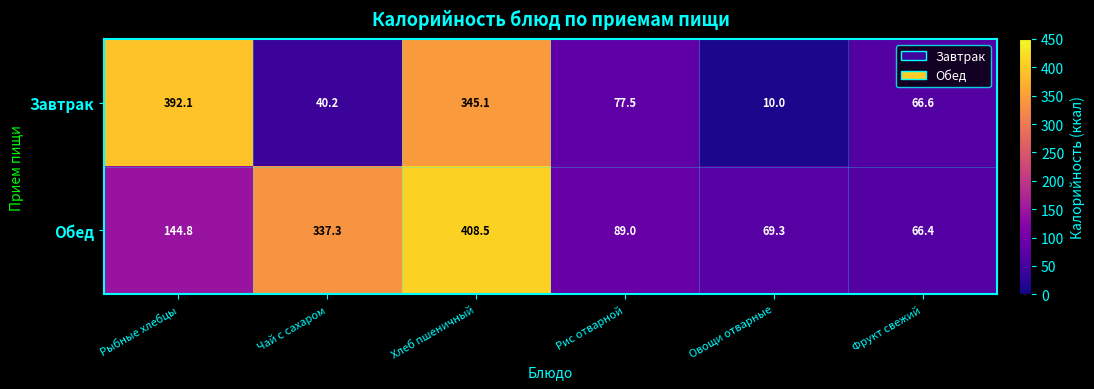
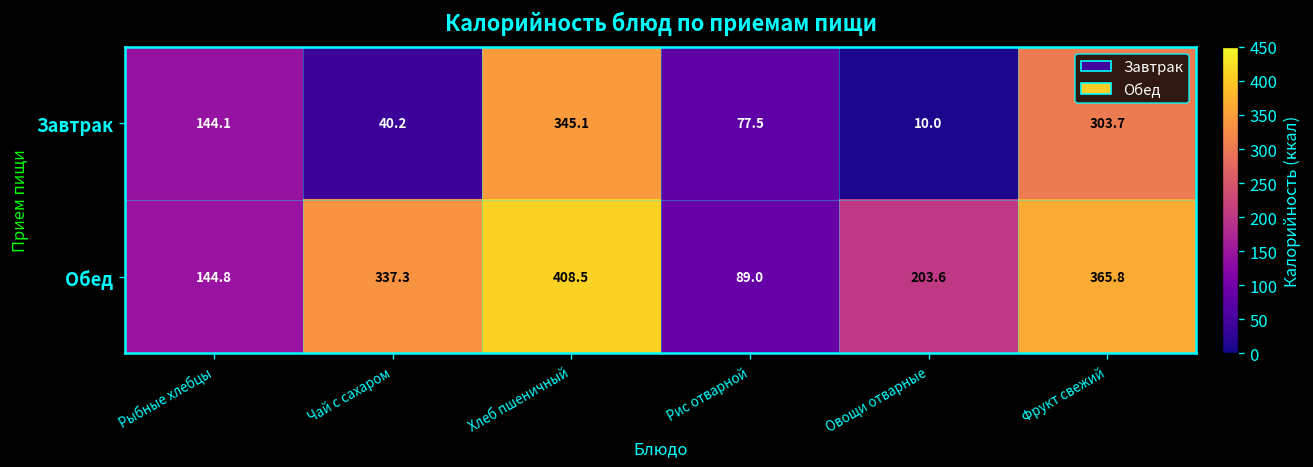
  {
    "Завтрак": {
-     "Рыбные хлебцы": 392.1,
+     "Рыбные хлебцы": 144.1,
      "Чай с сахаром": 40.2,
      "Хлеб пшеничный": 345.1,
      "Рис отварной": 77.5,
      "Овощи отварные": 10.0,
-     "Фрукт свежий": 66.6
+     "Фрукт свежий": 303.7
    },
    "Обед": {
      "Рыбные хлебцы": 144.8,
      "Чай с сахаром": 337.3,
      "Хлеб пшеничный": 408.5,
      "Рис отварной": 89.0,
-     "Овощи отварные": 69.3,
-     "Фрукт свежий": 66.4
+     "Овощи отварные": 203.6,
+     "Фрукт свежий": 365.8
    }
  }
